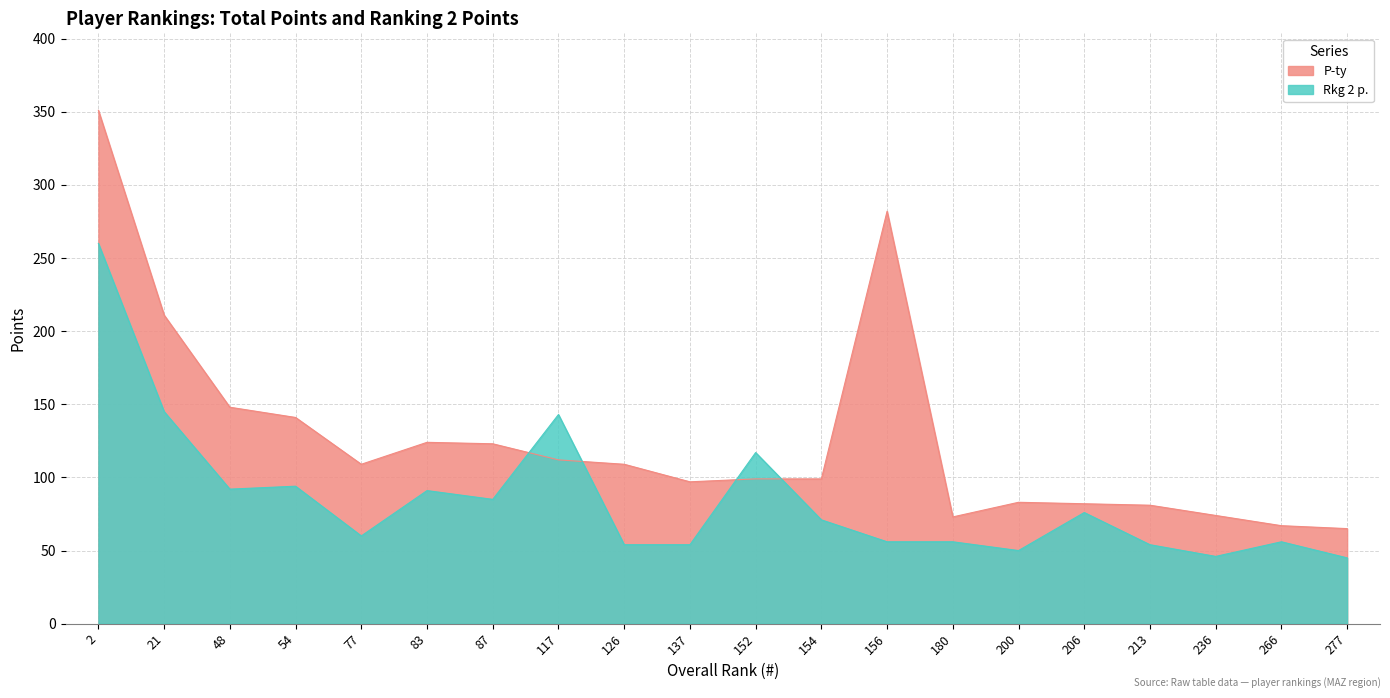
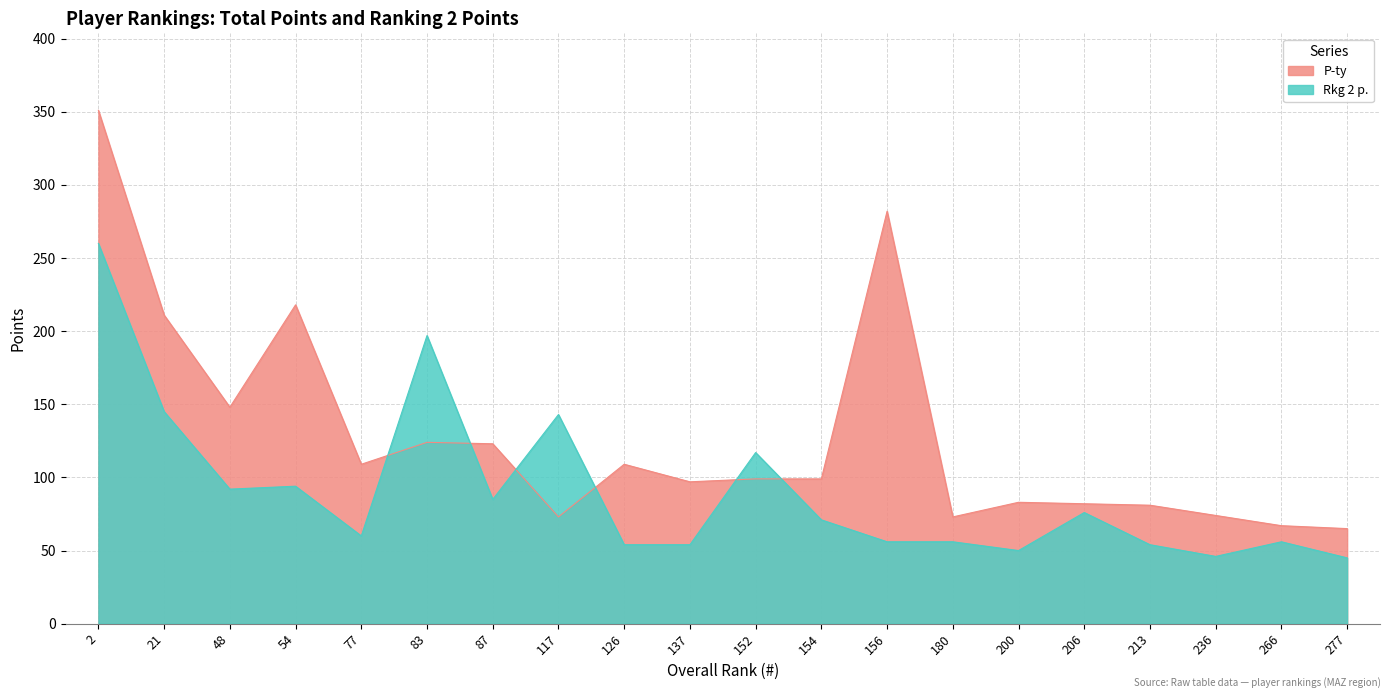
  {
    "P-ty": {
      "2": 351,
      "21": 211,
      "48": 148,
-     "54": 141,
+     "54": 218,
      "77": 109,
      "83": 124,
      "87": 123,
-     "117": 112,
+     "117": 73,
      "126": 109,
      "137": 97,
      "152": 99,
      "154": 99,
      "156": 282,
      "180": 73,
      "200": 83,
      "206": 82,
      "213": 81,
      "236": 74,
      "266": 67,
      "277": 65
    },
    "Rkg 2 p.": {
      "2": 260,
      "21": 145,
      "48": 92,
      "54": 94,
      "77": 60,
-     "83": 91,
+     "83": 197,
      "87": 85,
      "117": 143,
      "126": 54,
      "137": 54,
      "152": 117,
      "154": 71,
      "156": 56,
      "180": 56,
      "200": 50,
      "206": 76,
      "213": 54,
      "236": 46,
      "266": 56,
      "277": 45
    }
  }
